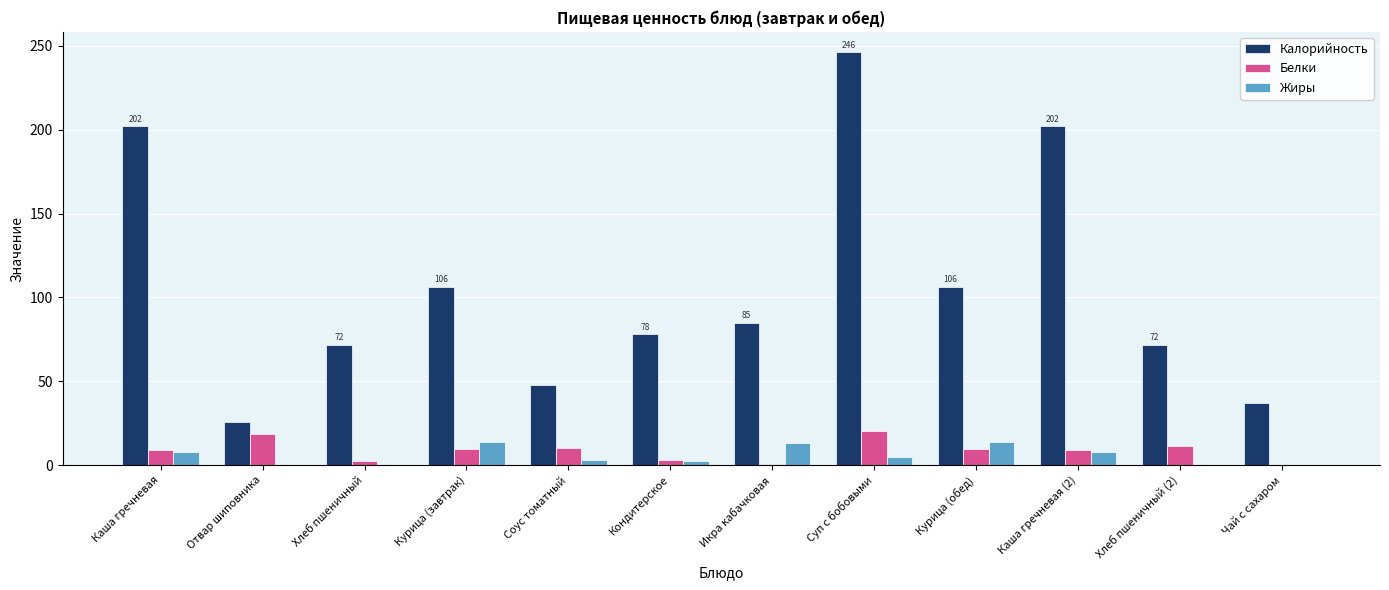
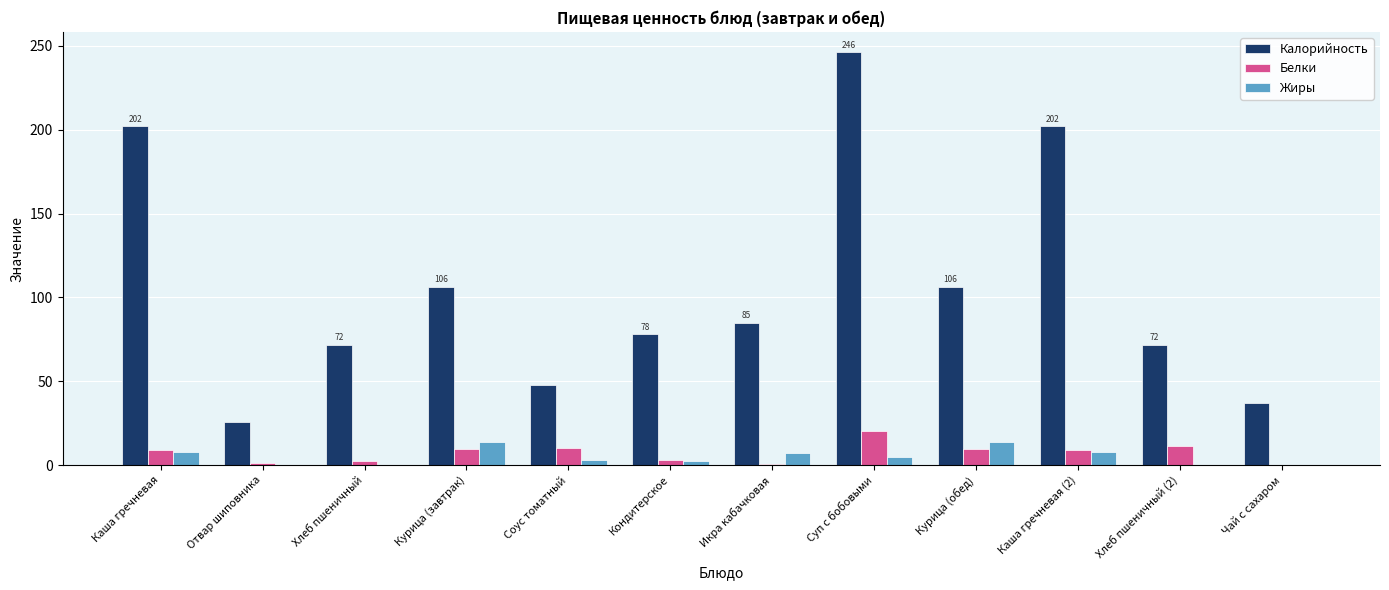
  {
    "Калорийность": {
      "Каша гречневая": 202,
      "Хлеб пшеничный": 72,
      "Курица (завтрак)": 106,
      "Кондитерское": 78,
      "Икра кабачковая": 85,
      "Суп с бобовыми": 246,
      "Курица (обед)": 106,
      "Каша гречневая (2)": 202,
      "Хлеб пшеничный (2)": 72
    },
    "Белки": {
      "Каша гречневая": 9,
-     "Отвар шиповника": 19,
+     "Отвар шиповника": 1,
      "Хлеб пшеничный": 2,
      "Курица (завтрак)": 10,
      "Соус томатный": 10,
      "Кондитерское": 3,
      "Суп с бобовыми": 20,
      "Курица (обед)": 10,
      "Каша гречневая (2)": 9,
      "Хлеб пшеничный (2)": 12
    },
    "Жиры": {
      "Каша гречневая": 8,
      "Отвар шиповника": 0,
      "Курица (завтрак)": 14,
      "Соус томатный": 3,
      "Кондитерское": 3,
-     "Икра кабачковая": 13,
+     "Икра кабачковая": 7,
      "Суп с бобовыми": 5,
      "Курица (обед)": 14,
      "Каша гречневая (2)": 8
    }
  }
